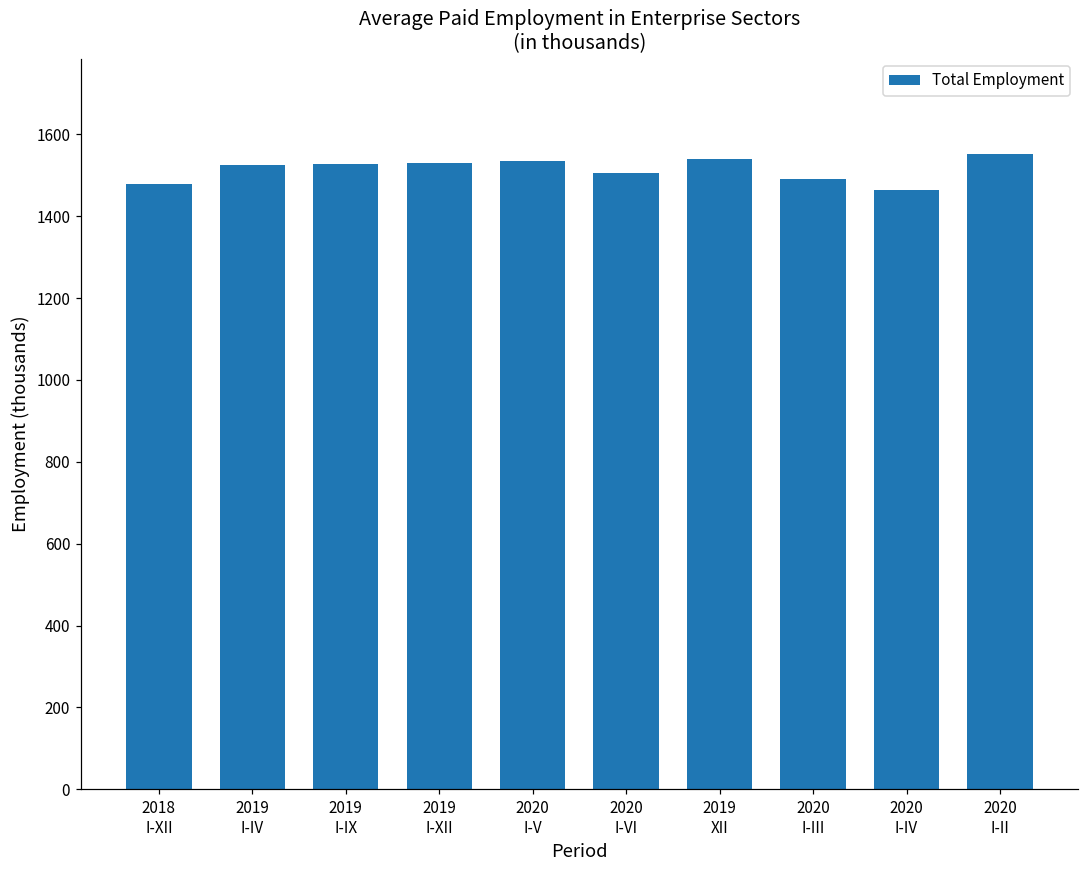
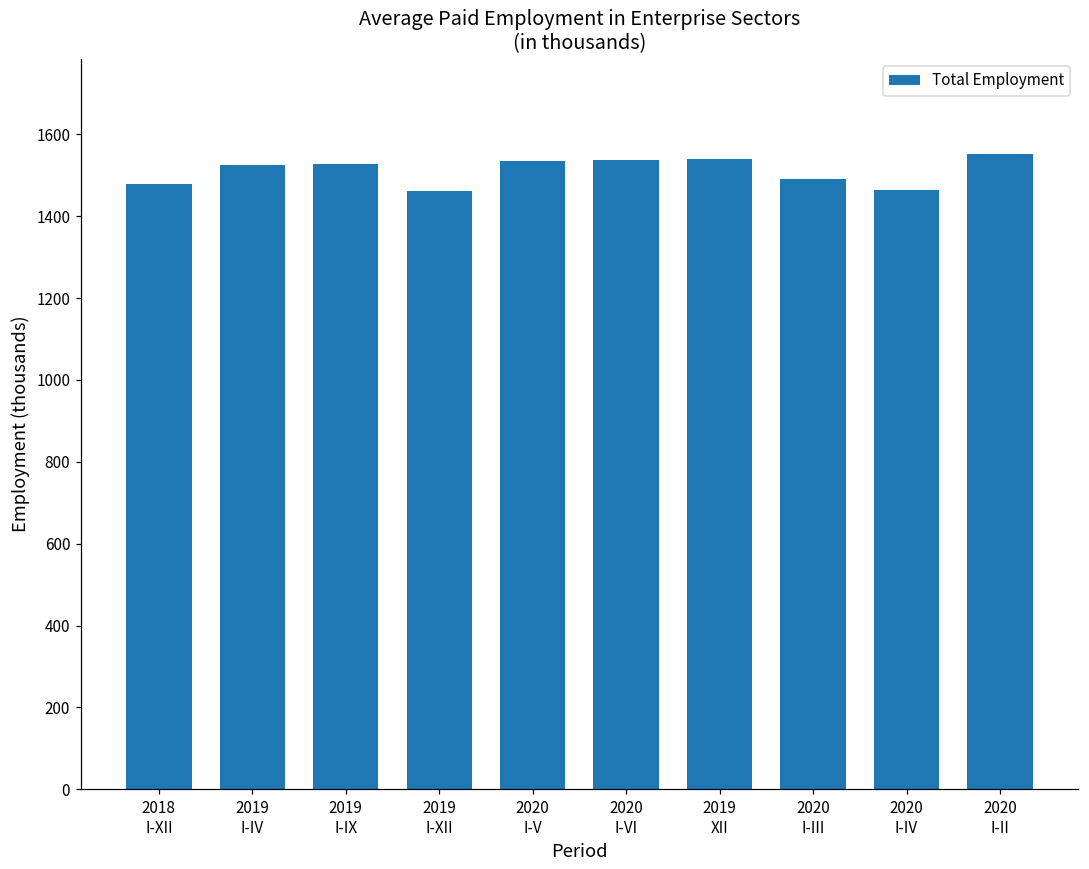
  {
    "2018 I-XII": 1480,
    "2019 I-IV": 1520,
    "2019 I-IX": 1530,
-   "2019 I-XII": 1530,
+   "2019 I-XII": 1460,
    "2020 I-V": 1530,
-   "2020 I-VI": 1510,
+   "2020 I-VI": 1540,
    "2019 XII": 1540,
    "2020 I-III": 1490,
    "2020 I-IV": 1460,
    "2020 I-II": 1550
  }
